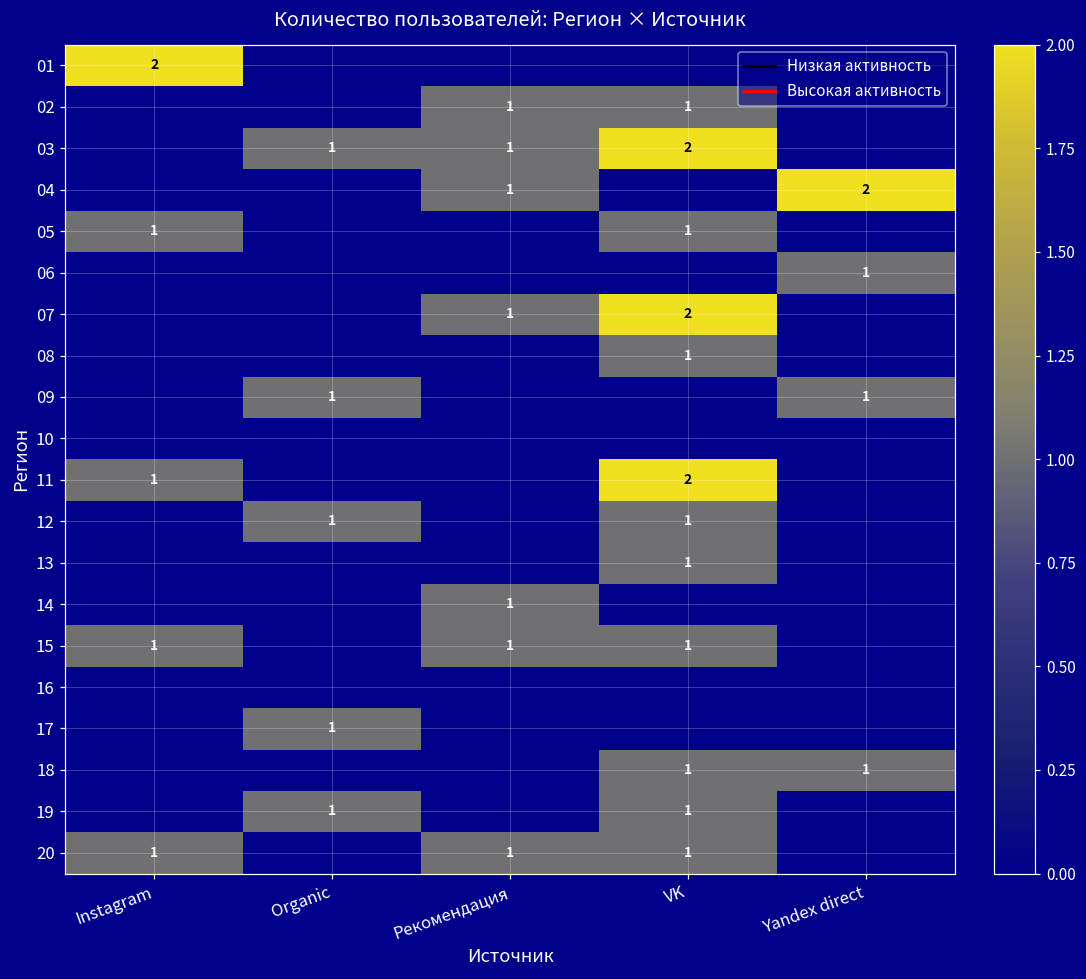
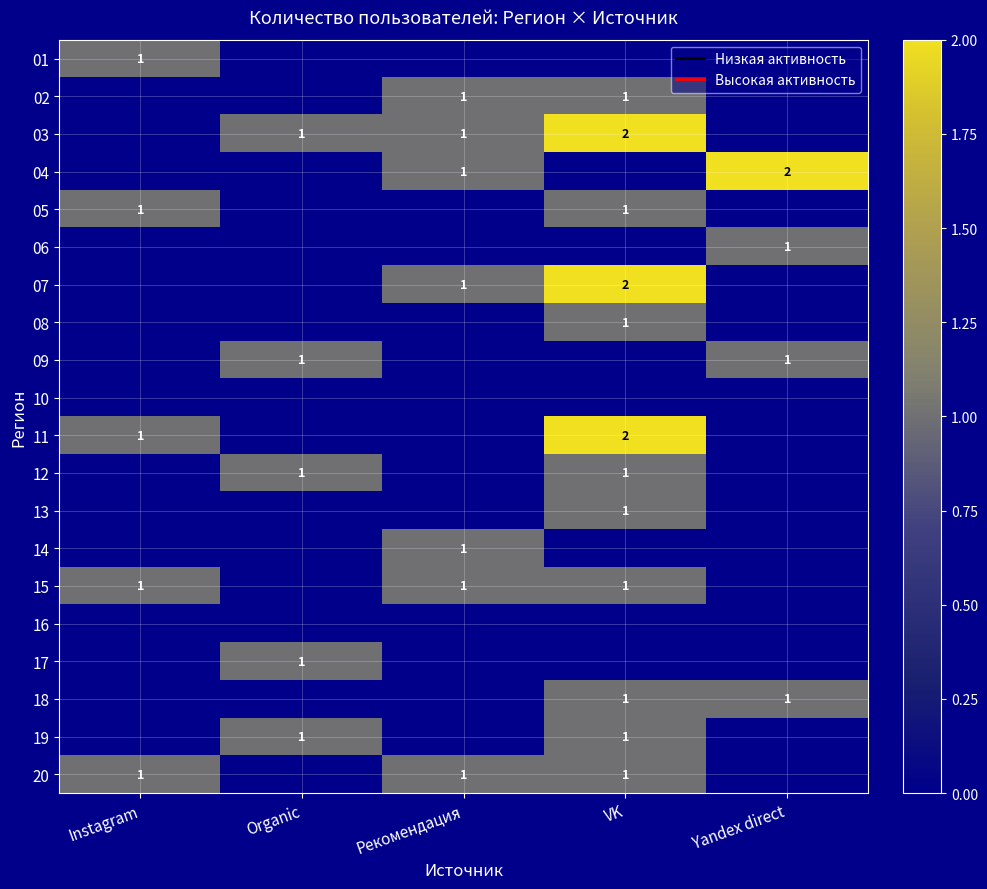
  {
    "01": {
-     "Instagram": 2
+     "Instagram": 1
    },
    "02": {
      "Рекомендация": 1,
      "VK": 1
    },
    "03": {
      "Organic": 1,
      "Рекомендация": 1,
      "VK": 2
    },
    "04": {
      "Рекомендация": 1,
      "Yandex direct": 2
    },
    "05": {
      "Instagram": 1,
      "VK": 1
    },
    "06": {
      "Yandex direct": 1
    },
    "07": {
      "Рекомендация": 1,
      "VK": 2
    },
    "08": {
      "VK": 1
    },
    "09": {
      "Organic": 1,
      "Yandex direct": 1
    },
    "11": {
      "Instagram": 1,
      "VK": 2
    },
    "12": {
      "Organic": 1,
      "VK": 1
    },
    "13": {
      "VK": 1
    },
    "14": {
      "Рекомендация": 1
    },
    "15": {
      "Instagram": 1,
      "Рекомендация": 1,
      "VK": 1
    },
    "17": {
      "Organic": 1
    },
    "18": {
      "VK": 1,
      "Yandex direct": 1
    },
    "19": {
      "Organic": 1,
      "VK": 1
    },
    "20": {
      "Instagram": 1,
      "Рекомендация": 1,
      "VK": 1
    }
  }
